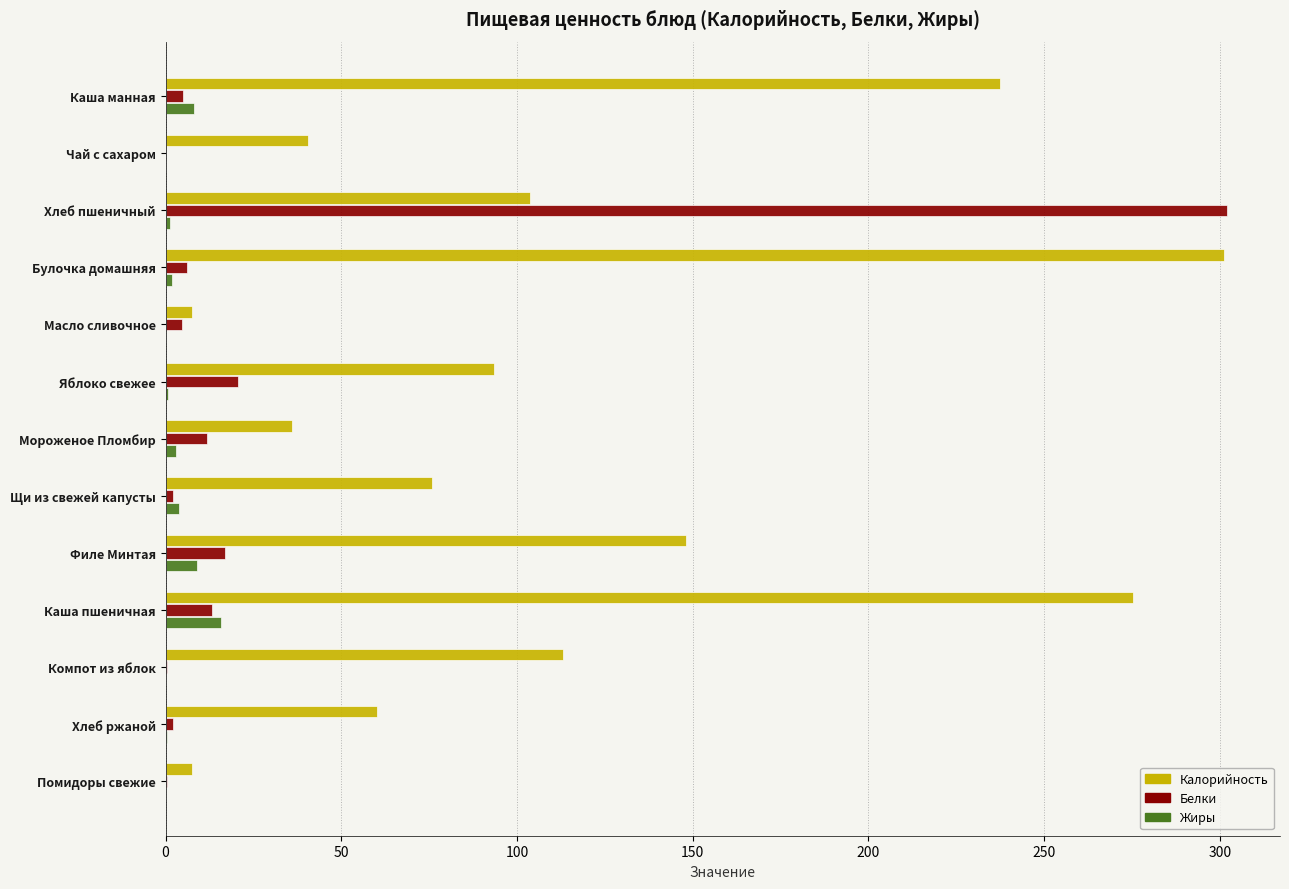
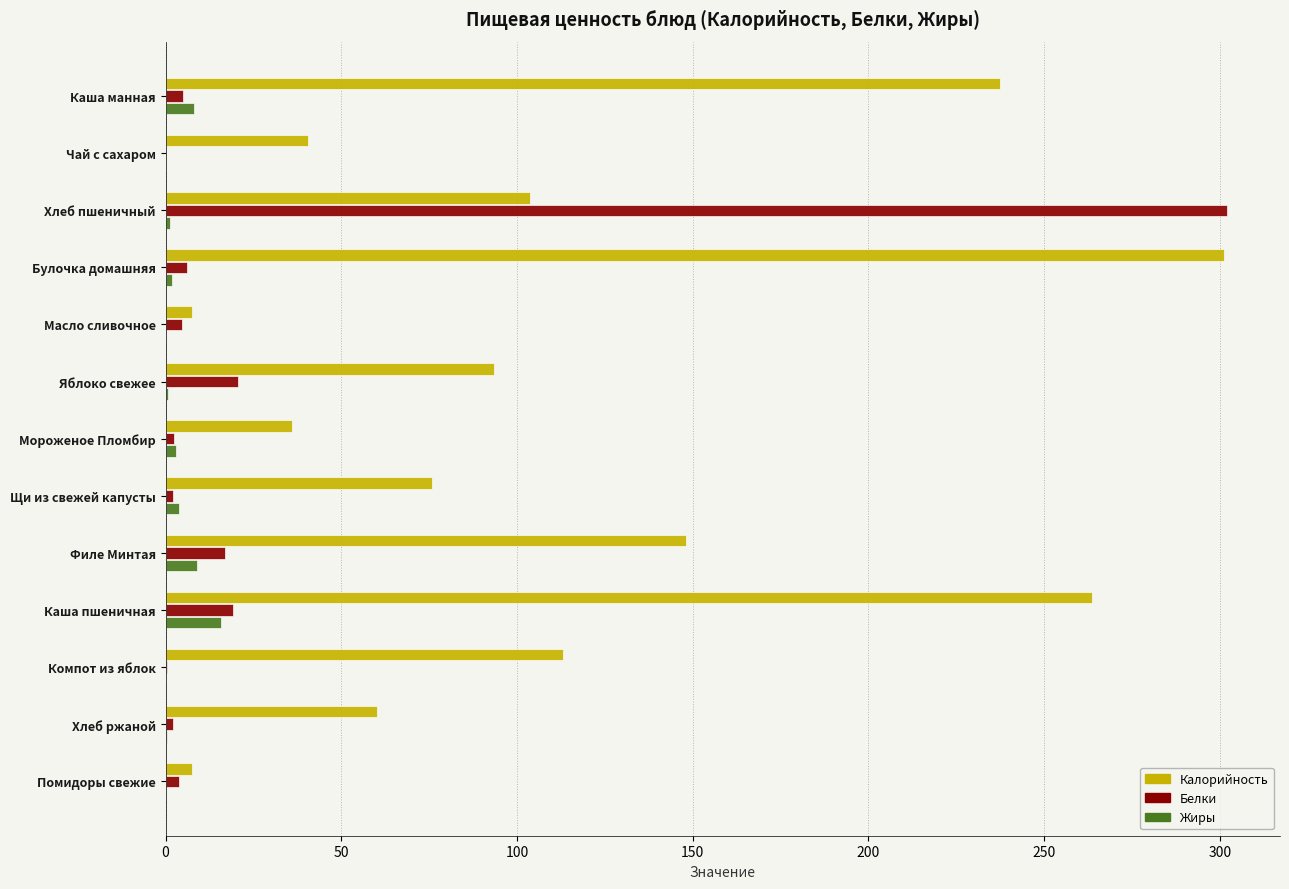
  {
    "Калорийность": {
      "Каша манная": 237,
      "Чай с сахаром": 41,
      "Хлеб пшеничный": 104,
      "Булочка домашняя": 301,
      "Масло сливочное": 8,
      "Яблоко свежее": 93,
      "Мороженое Пломбир": 36,
      "Щи из свежей капусты": 76,
      "Филе Минтая": 148,
-     "Каша пшеничная": 275,
+     "Каша пшеничная": 263,
      "Компот из яблок": 113,
      "Хлеб ржаной": 60,
      "Помидоры свежие": 8
    },
    "Белки": {
      "Каша манная": 5,
      "Хлеб пшеничный": 302,
      "Булочка домашняя": 6,
      "Масло сливочное": 5,
      "Яблоко свежее": 21,
-     "Мороженое Пломбир": 12,
+     "Мороженое Пломбир": 2,
      "Щи из свежей капусты": 2,
      "Филе Минтая": 17,
-     "Каша пшеничная": 13,
+     "Каша пшеничная": 19,
      "Хлеб ржаной": 2,
-     "Помидоры свежие": 0
+     "Помидоры свежие": 4
    },
    "Жиры": {
      "Каша манная": 8,
      "Хлеб пшеничный": 1,
      "Булочка домашняя": 2,
      "Масло сливочное": 0,
      "Яблоко свежее": 1,
      "Мороженое Пломбир": 3,
      "Щи из свежей капусты": 4,
      "Филе Минтая": 9,
      "Каша пшеничная": 16,
      "Помидоры свежие": 0
    }
  }
